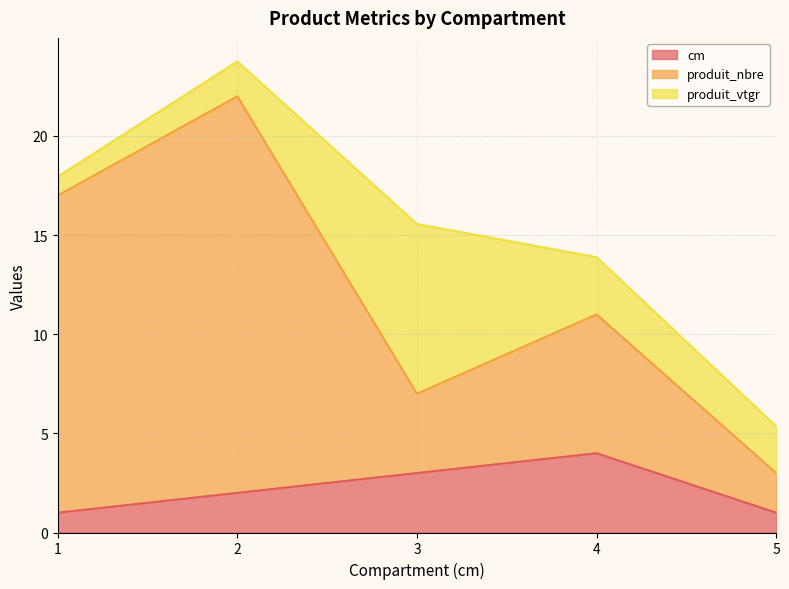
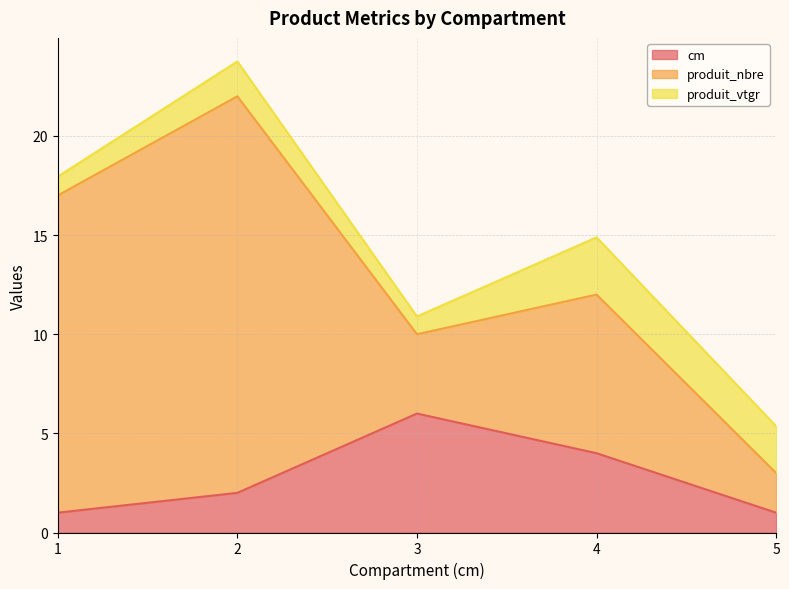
  {
    "cm": {
      "1": 1,
      "2": 2,
-     "3": 3,
+     "3": 6,
      "4": 4,
      "5": 1
    },
    "produit_nbre": {
      "1": 16,
      "2": 20,
      "3": 4,
-     "4": 7,
+     "4": 8,
      "5": 2
    },
    "produit_vtgr": {
      "1": 1.0,
      "2": 1.8,
-     "3": 8.6,
+     "3": 0.9,
      "4": 2.9,
      "5": 2.4
    }
  }
